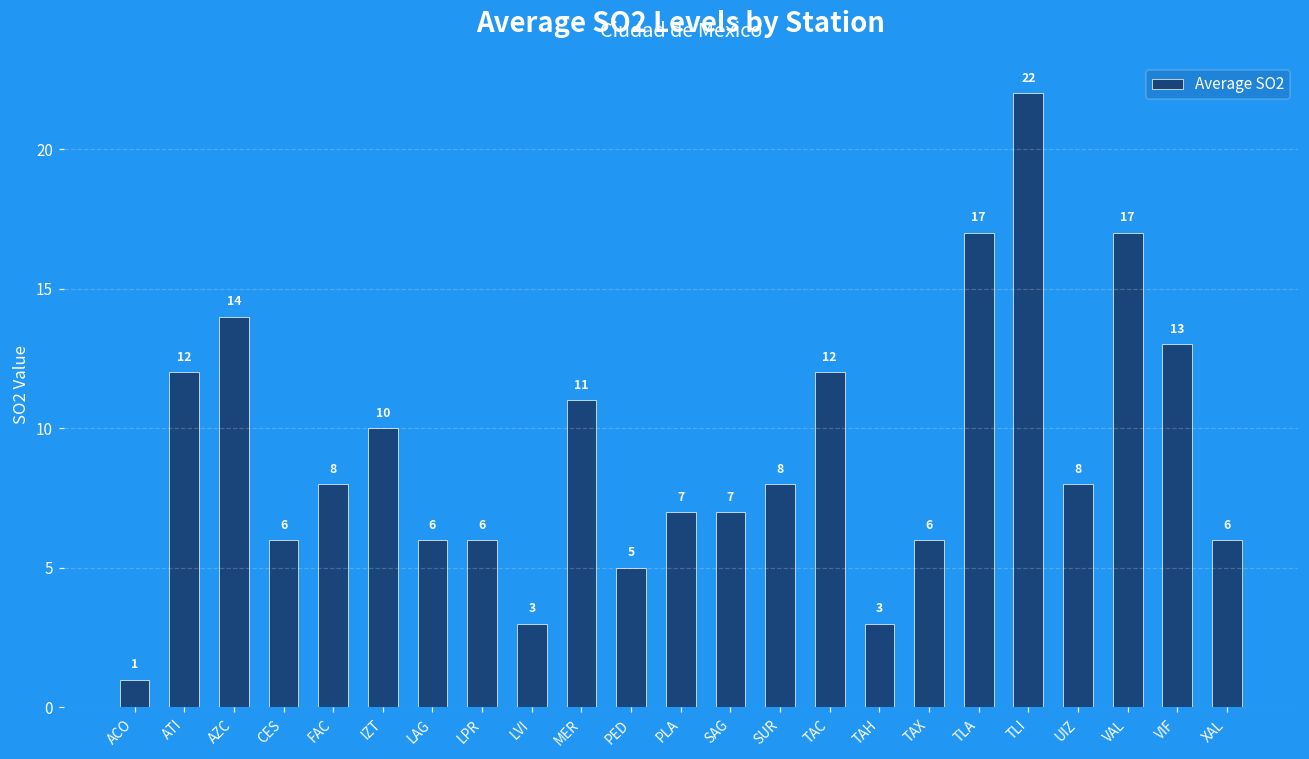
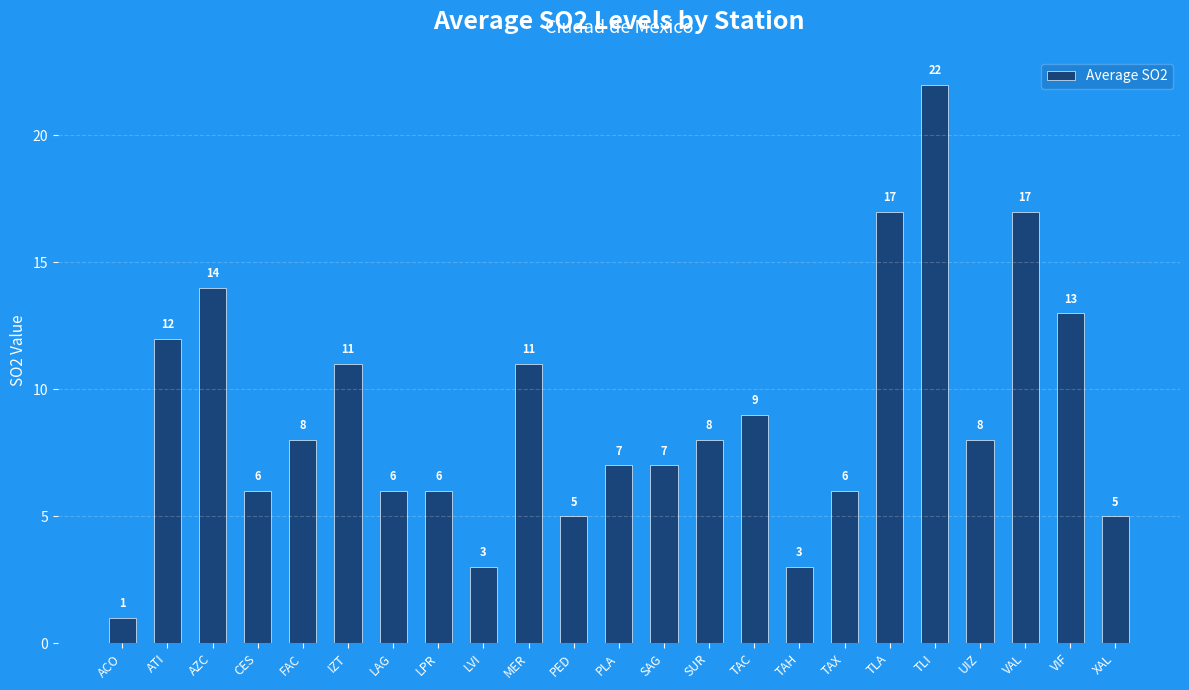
  {
    "ACO": 1,
    "ATI": 12,
    "AZC": 14,
    "CES": 6,
    "FAC": 8,
-   "IZT": 10,
+   "IZT": 11,
    "LAG": 6,
    "LPR": 6,
    "LVI": 3,
    "MER": 11,
    "PED": 5,
    "PLA": 7,
    "SAG": 7,
    "SUR": 8,
-   "TAC": 12,
+   "TAC": 9,
    "TAH": 3,
    "TAX": 6,
    "TLA": 17,
    "TLI": 22,
    "UIZ": 8,
    "VAL": 17,
    "VIF": 13,
-   "XAL": 6
+   "XAL": 5
  }
